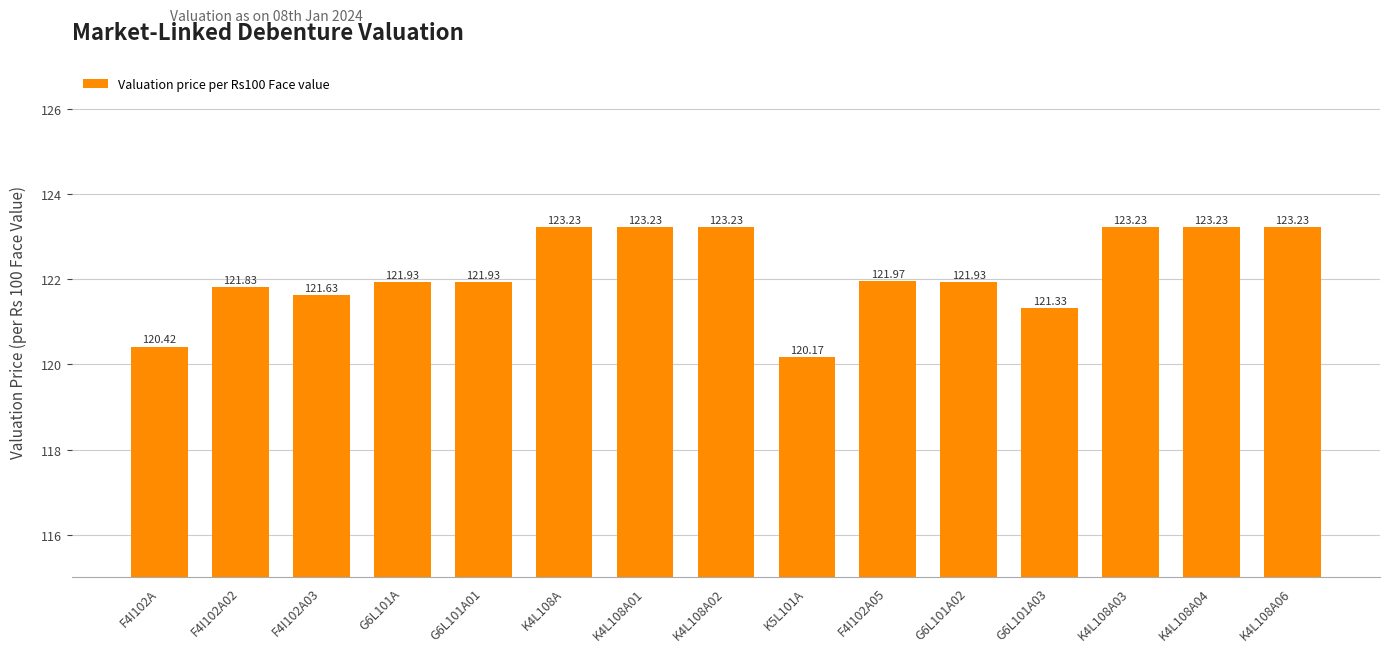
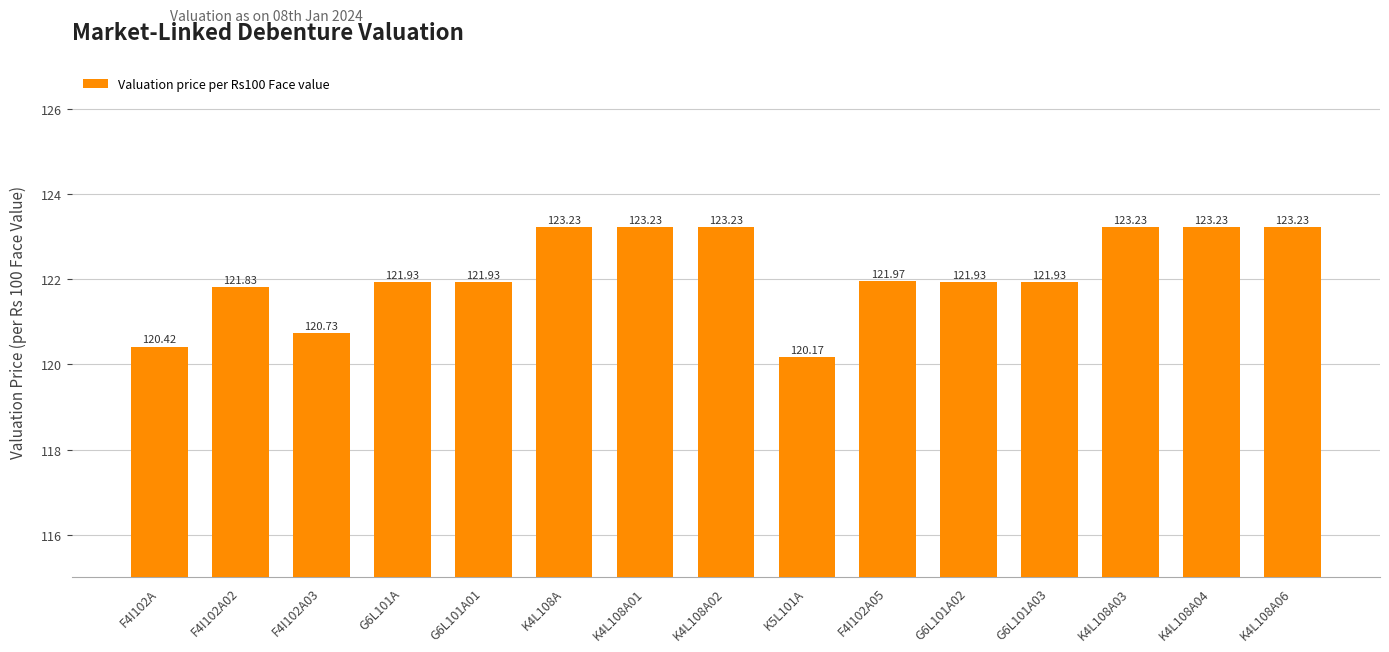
  {
    "F4I102A": 120.42,
    "F4I102A02": 121.83,
-   "F4I102A03": 121.63,
+   "F4I102A03": 120.73,
    "G6L101A": 121.93,
    "G6L101A01": 121.93,
    "K4L108A": 123.23,
    "K4L108A01": 123.23,
    "K4L108A02": 123.23,
    "K5L101A": 120.17,
    "F4I102A05": 121.97,
    "G6L101A02": 121.93,
-   "G6L101A03": 121.33,
+   "G6L101A03": 121.93,
    "K4L108A03": 123.23,
    "K4L108A04": 123.23,
    "K4L108A06": 123.23
  }
